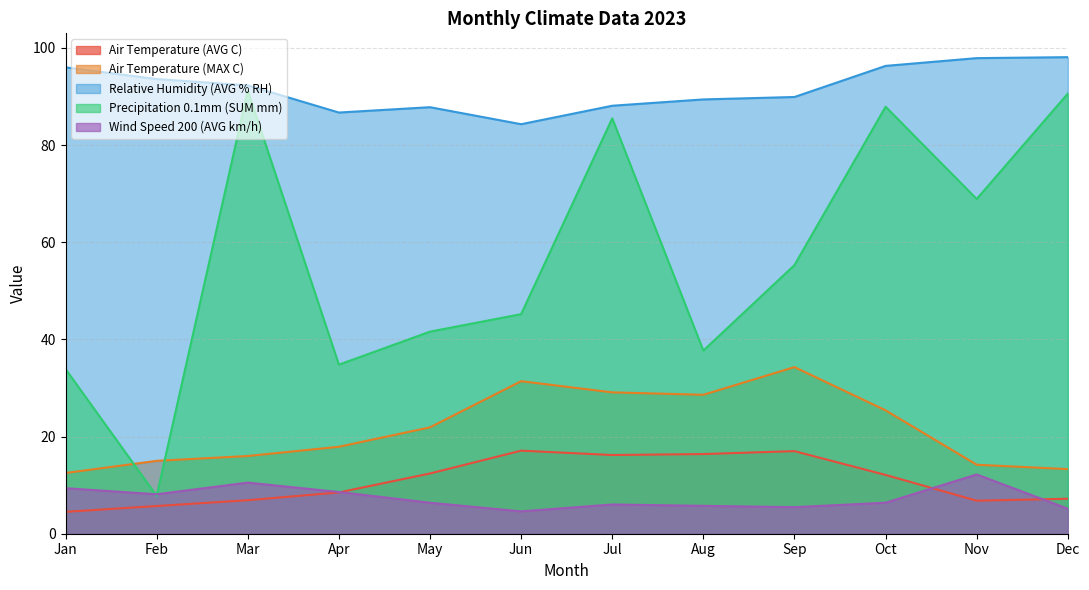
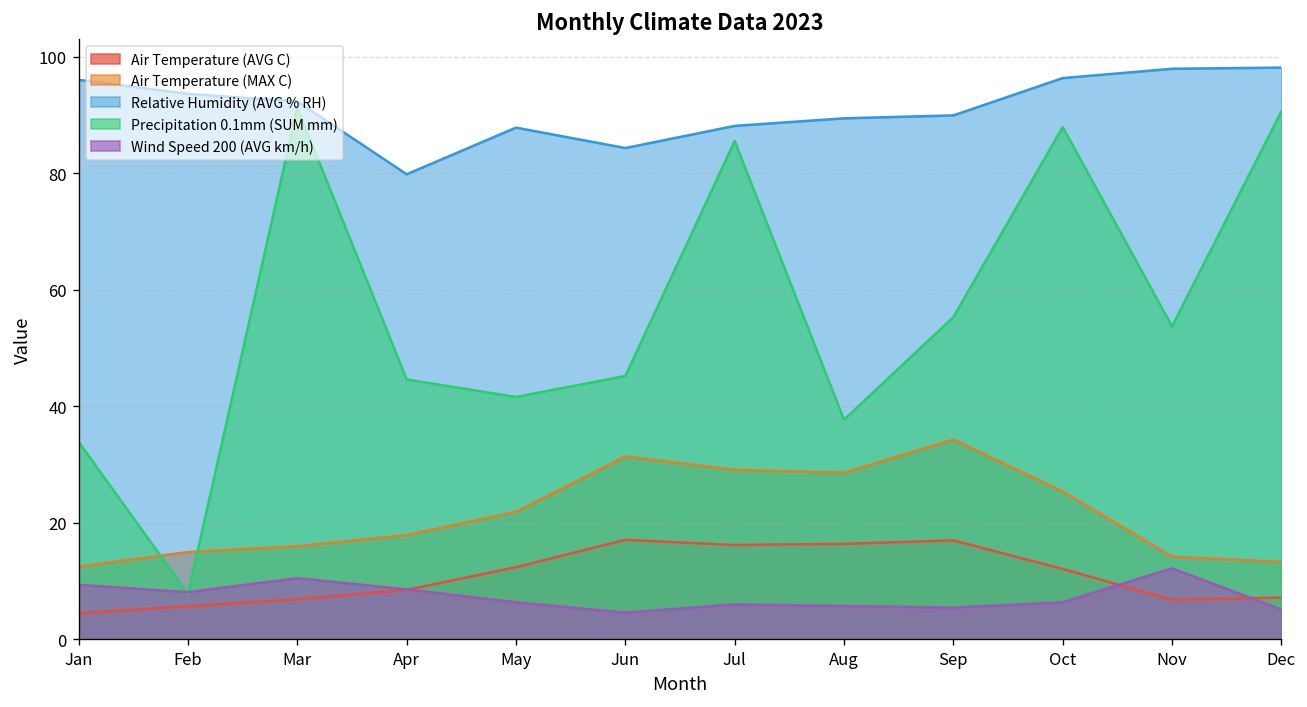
  {
    "Relative Humidity (AVG % RH)": {
      "Jan": 96,
-     "Apr": 87,
+     "Apr": 80,
      "May": 88,
      "Jun": 84,
      "Jul": 88,
      "Aug": 89,
      "Sep": 90,
      "Oct": 96,
      "Nov": 98,
      "Dec": 98
    },
    "Precipitation 0.1mm (SUM mm)": {
      "Jan": 34,
-     "Apr": 35,
+     "Apr": 45,
      "May": 42,
      "Jun": 45,
      "Jul": 86,
      "Aug": 38,
      "Sep": 55,
      "Oct": 88,
-     "Nov": 69,
+     "Nov": 54,
      "Dec": 91
    },
    "Wind Speed 200 (AVG km/h)": {
      "Jan": 9,
      "Mar": 11,
      "May": 6,
      "Jun": 5,
      "Jul": 6,
      "Aug": 6,
      "Sep": 5,
      "Oct": 6,
      "Nov": 12,
      "Dec": 5
    }
  }
